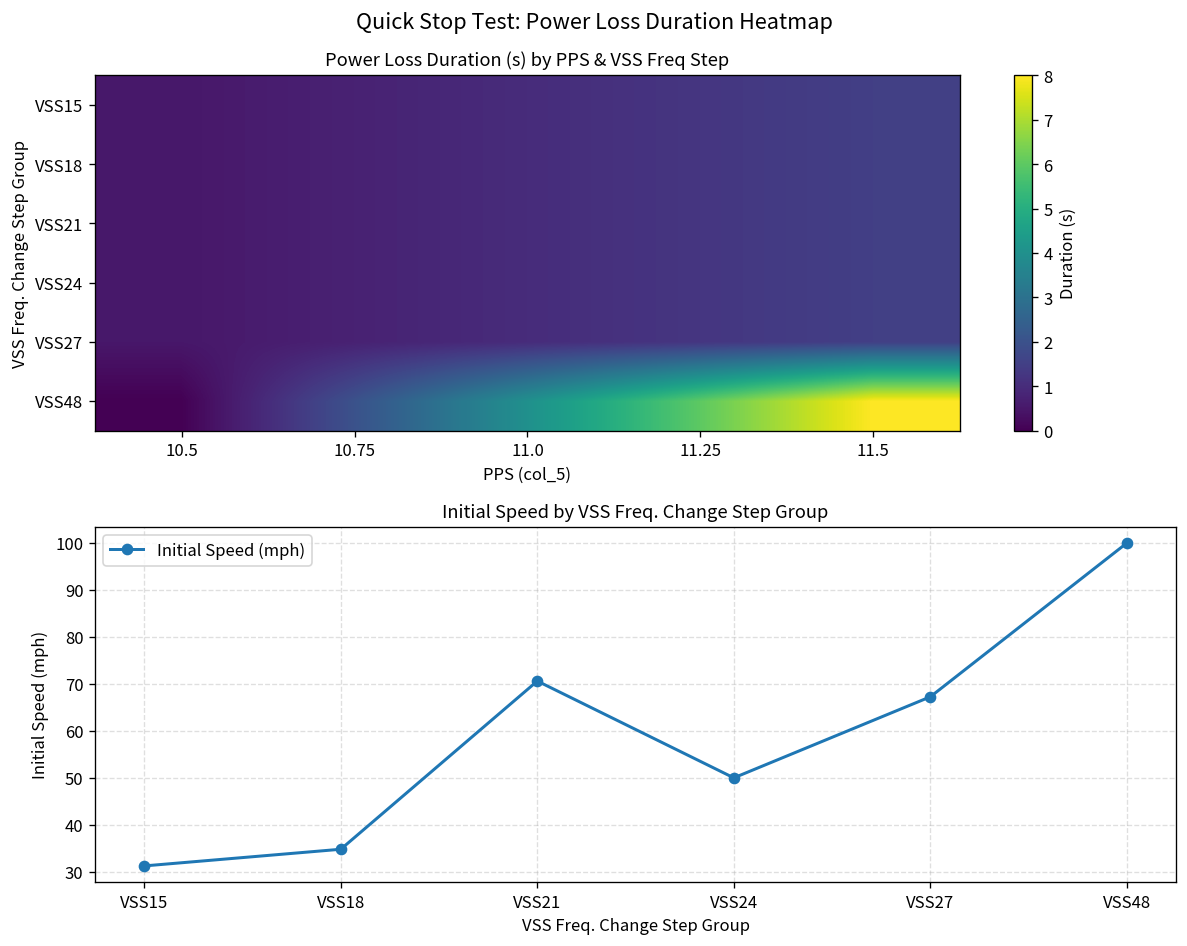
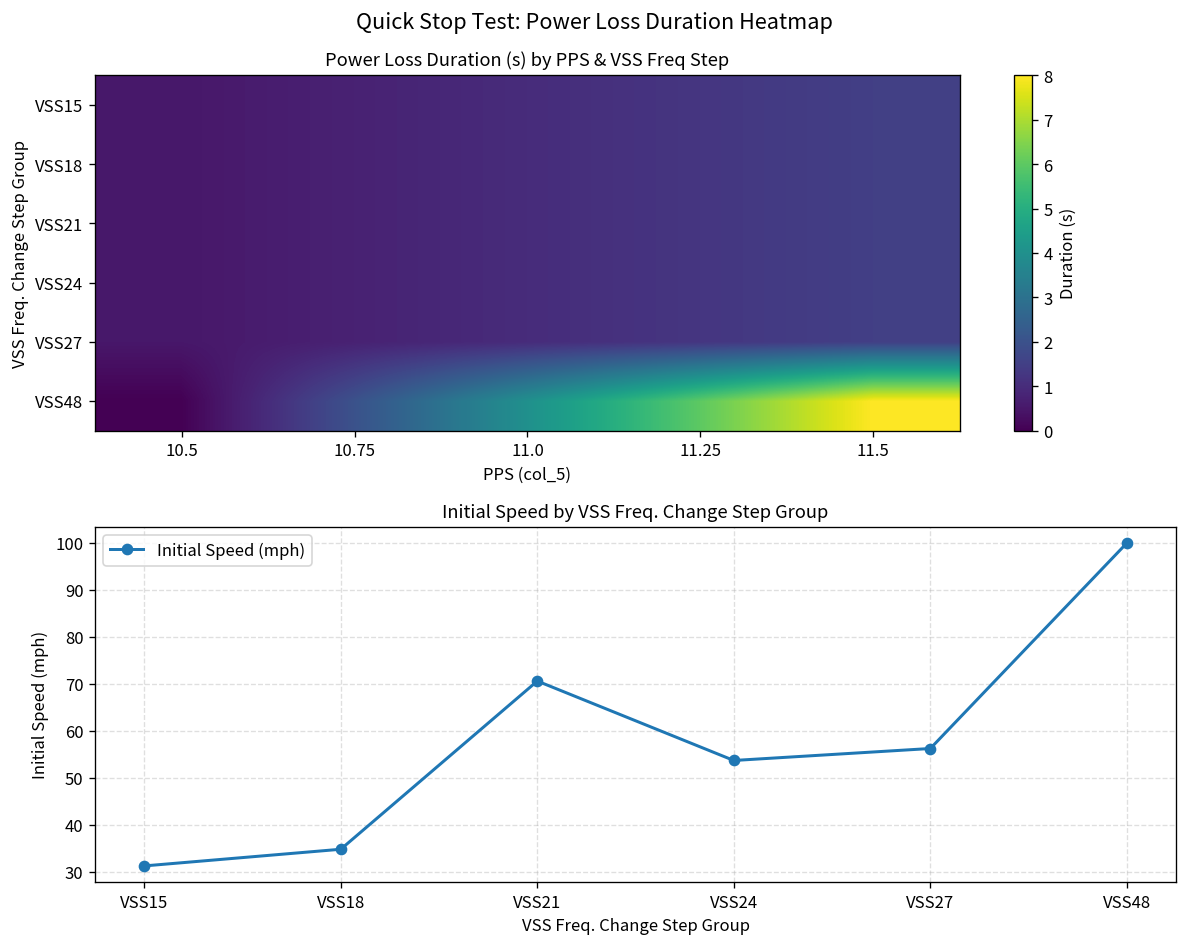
  {
    "Initial Speed by VSS Freq. Change Step Group": {
      "VSS15": 31,
      "VSS18": 35,
      "VSS21": 71,
-     "VSS24": 50,
-     "VSS27": 67,
+     "VSS24": 54,
+     "VSS27": 56,
      "VSS48": 100
    }
  }
